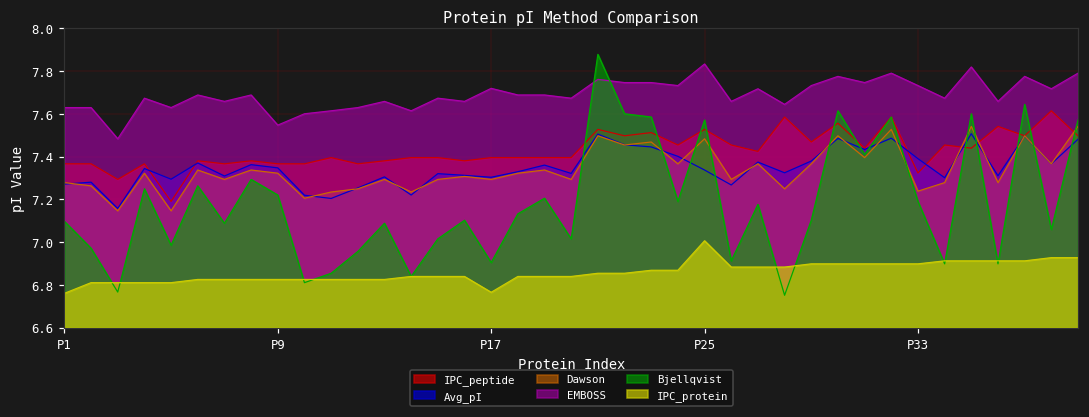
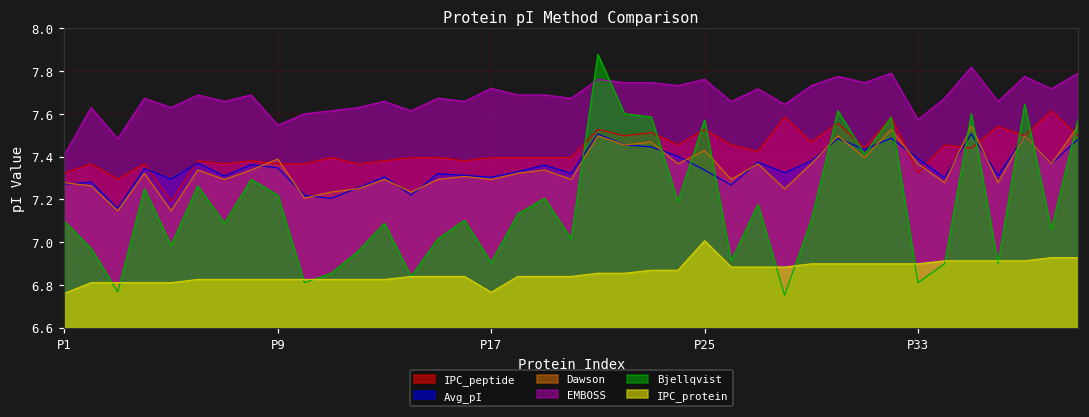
  {
    "IPC_peptide": {
-     "P1": 7.37,
+     "P1": 7.32,
      "P9": 7.37,
      "P17": 7.40,
      "P25": 7.53,
      "P33": 7.32
    },
    "Avg_pI": {
      "P9": 7.35,
      "P25": 7.34,
      "P33": 7.39
    },
    "Dawson": {
-     "P9": 7.32,
-     "P25": 7.48,
-     "P33": 7.24
+     "P9": 7.39,
+     "P25": 7.43,
+     "P33": 7.37
    },
    "EMBOSS": {
-     "P1": 7.63,
+     "P1": 7.41,
      "P9": 7.55,
      "P17": 7.72,
-     "P25": 7.83,
-     "P33": 7.73
+     "P25": 7.76,
+     "P33": 7.57
    },
    "Bjellqvist": {
      "P1": 7.10,
      "P9": 7.22,
      "P17": 6.90,
      "P25": 7.57,
-     "P33": 7.19
+     "P33": 6.81
    },
    "IPC_protein": {
      "P1": 6.76,
      "P9": 6.83,
      "P17": 6.77,
      "P25": 7.01,
      "P33": 6.90
    }
  }
